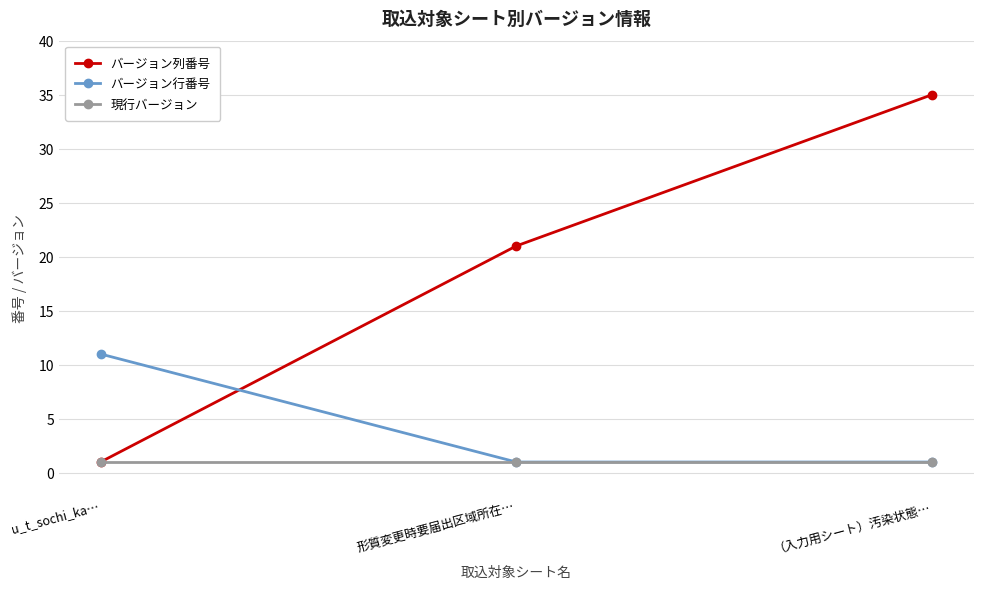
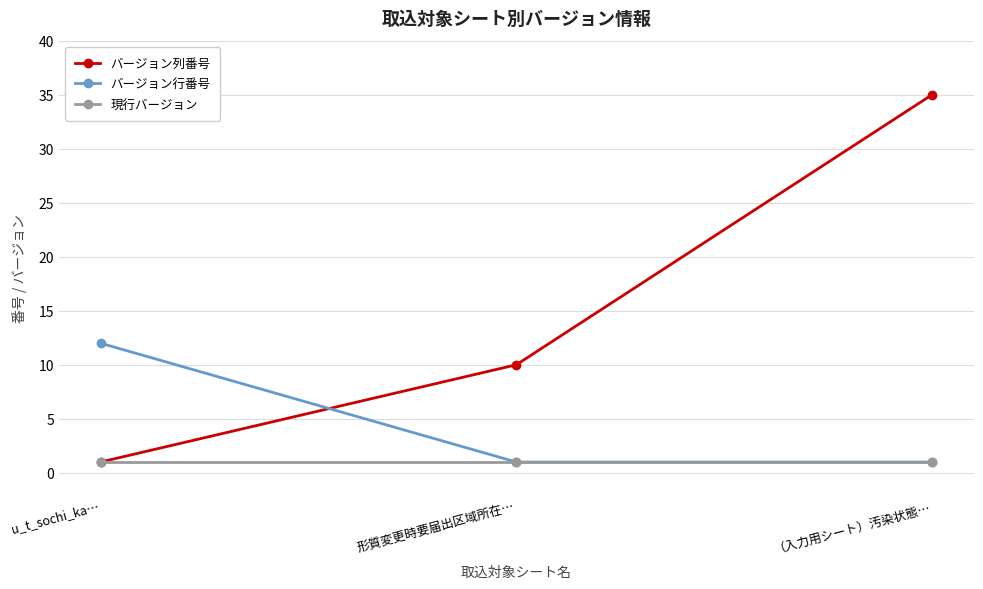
  {
    "バージョン列番号": {
-     "形質変更時要届出区域所在…": 21,
+     "形質変更時要届出区域所在…": 10,
      "（入力用シート）汚染状態…": 35
    },
    "バージョン行番号": {
-     "u_t_sochi_ka…": 11
+     "u_t_sochi_ka…": 12
    }
  }
